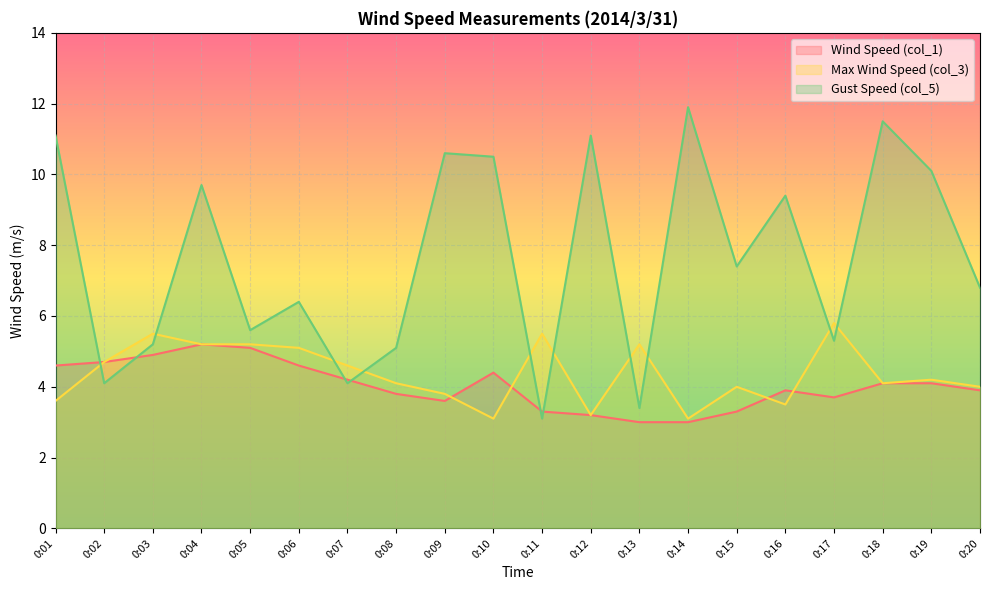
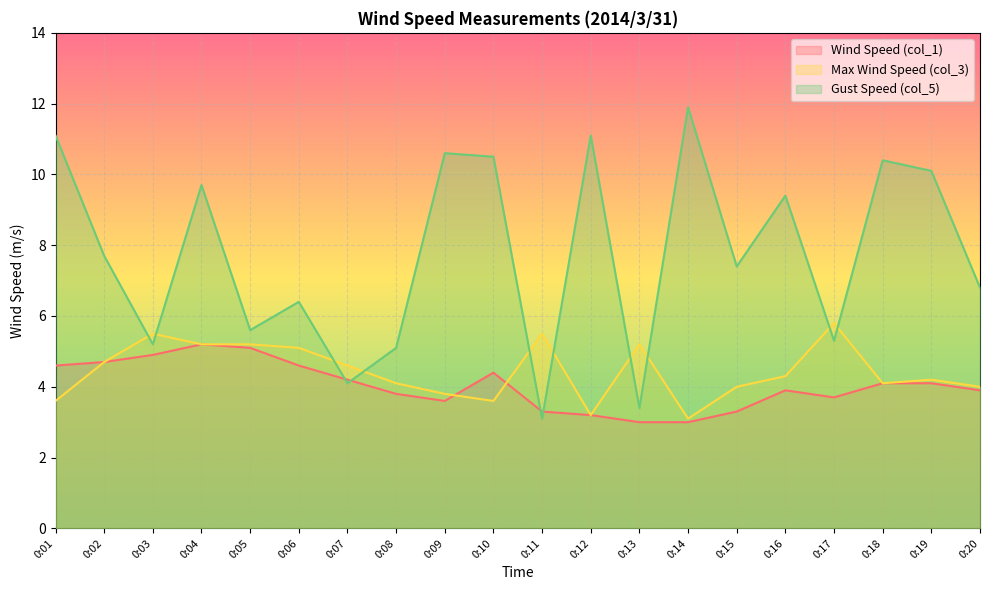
  {
    "Wind Speed (col_1)": {
      "0:01": 4.6,
      "0:03": 4.9,
      "0:05": 5.1,
      "0:06": 4.6,
      "0:07": 4.2,
      "0:08": 3.8,
      "0:09": 3.6,
      "0:10": 4.4,
      "0:11": 3.3,
      "0:13": 3.0,
      "0:14": 3.0,
      "0:15": 3.3,
      "0:16": 3.9,
      "0:17": 3.7,
      "0:19": 4.1,
      "0:20": 3.9
    },
    "Max Wind Speed (col_3)": {
      "0:01": 3.6,
      "0:03": 5.5,
      "0:05": 5.2,
      "0:06": 5.1,
      "0:07": 4.6,
      "0:08": 4.1,
      "0:09": 3.8,
-     "0:10": 3.1,
+     "0:10": 3.6,
      "0:11": 5.5,
      "0:13": 5.2,
      "0:14": 3.1,
      "0:15": 4.0,
-     "0:16": 3.5,
+     "0:16": 4.3,
      "0:17": 5.8,
      "0:19": 4.2,
      "0:20": 4.0
    },
    "Gust Speed (col_5)": {
      "0:01": 11.1,
-     "0:02": 4.1,
+     "0:02": 7.7,
      "0:03": 5.2,
      "0:04": 9.7,
      "0:05": 5.6,
      "0:06": 6.4,
      "0:07": 4.1,
      "0:08": 5.1,
      "0:09": 10.6,
      "0:10": 10.5,
      "0:11": 3.1,
      "0:12": 11.1,
      "0:13": 3.4,
      "0:14": 11.9,
      "0:15": 7.4,
      "0:16": 9.4,
      "0:17": 5.3,
-     "0:18": 11.5,
+     "0:18": 10.4,
      "0:19": 10.1,
      "0:20": 6.8
    }
  }
